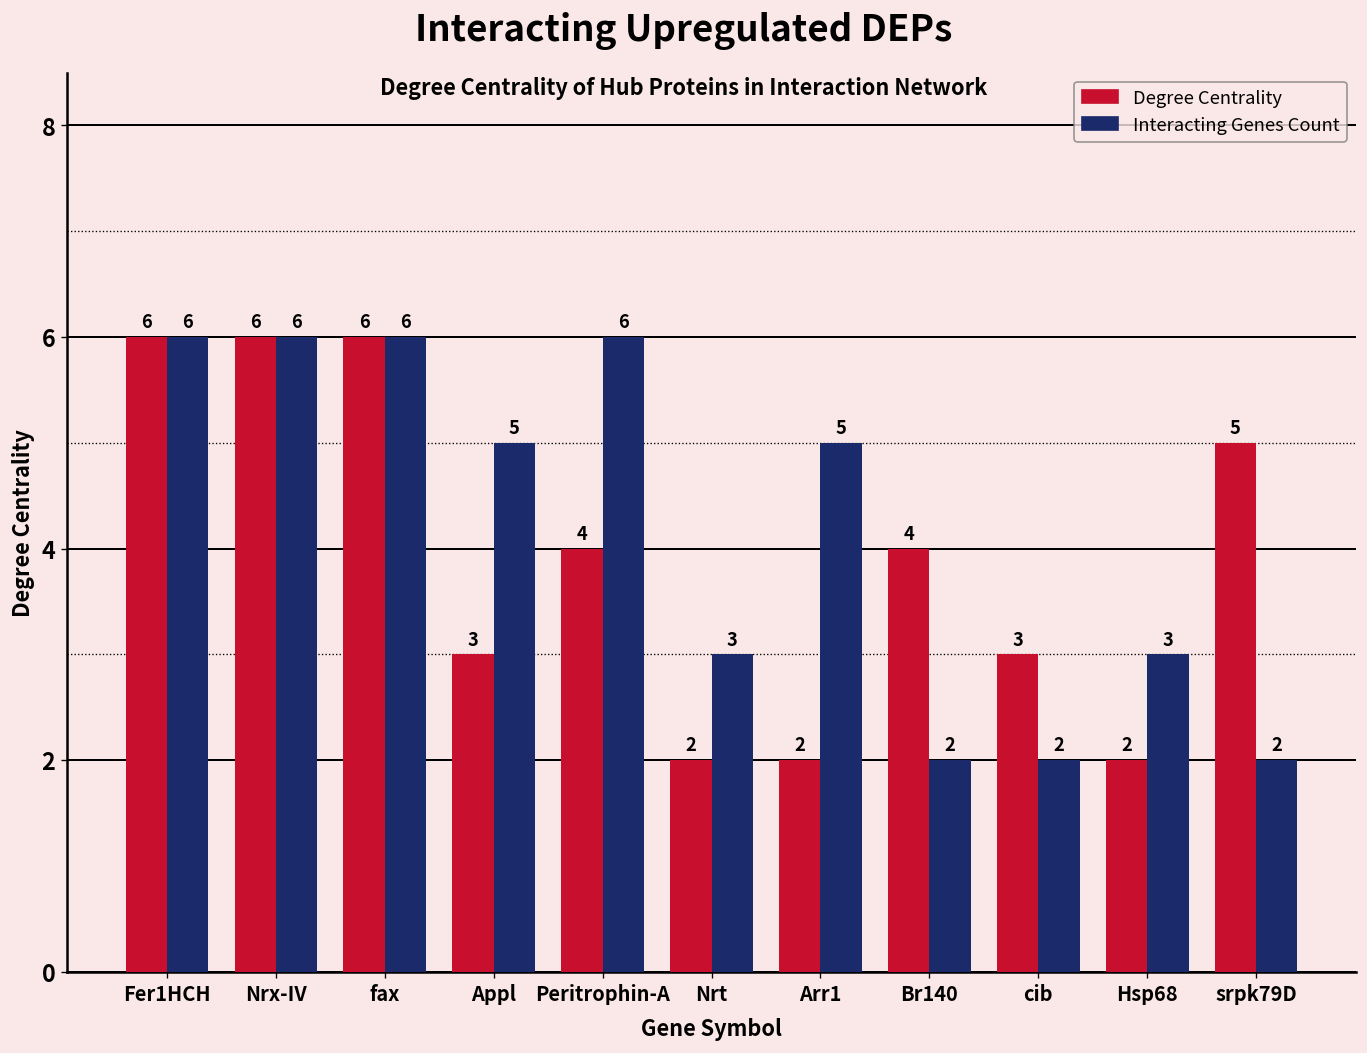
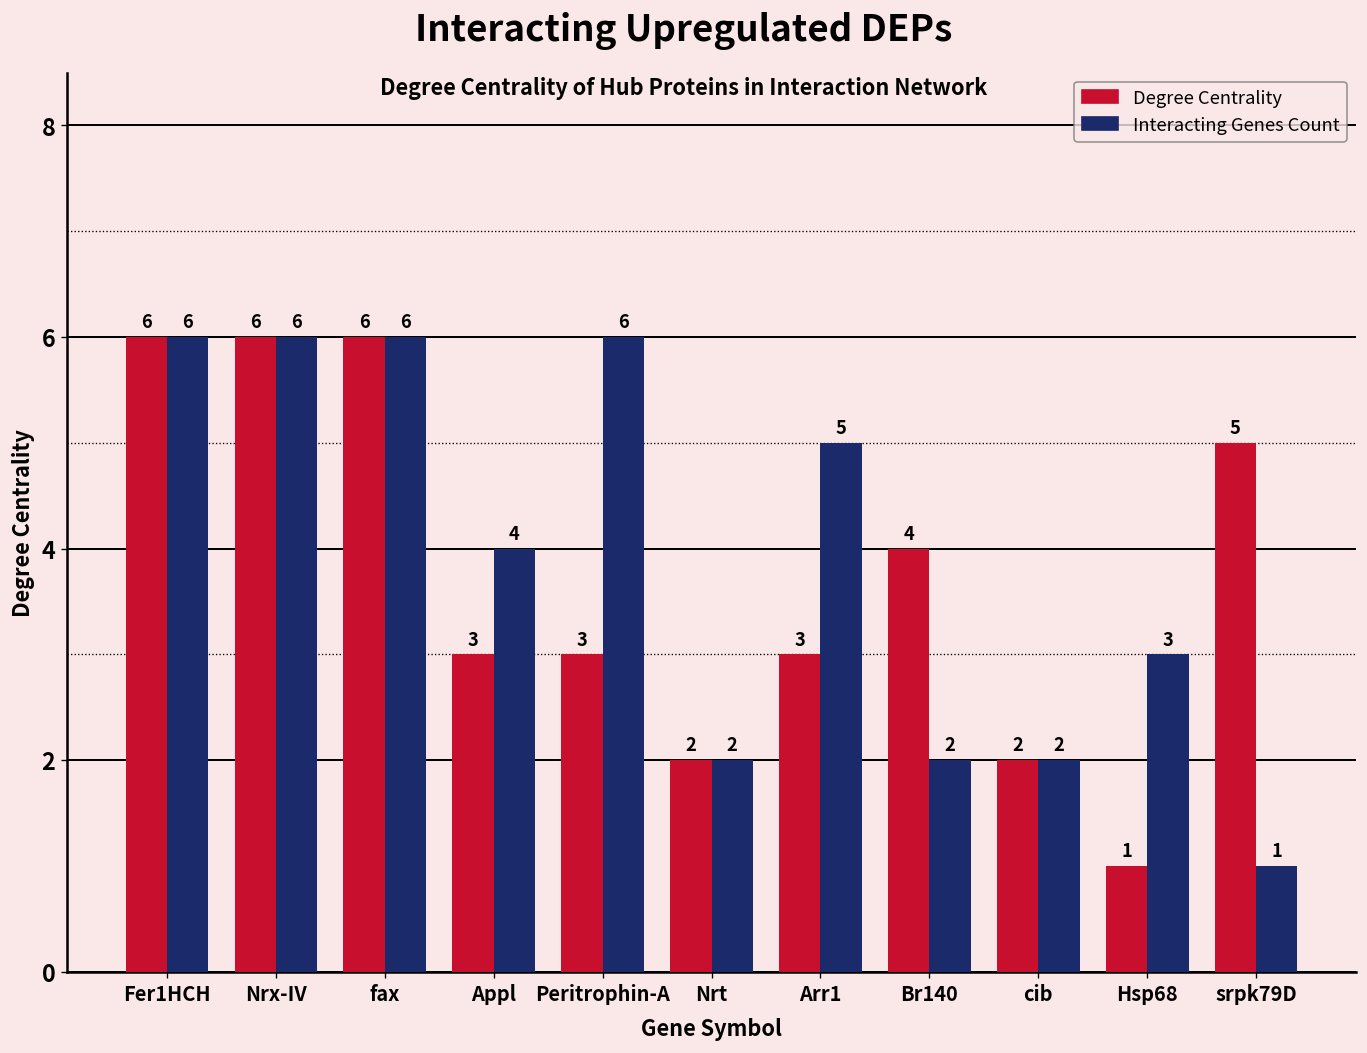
  {
    "Degree Centrality": {
      "Fer1HCH": 6,
      "Nrx-IV": 6,
      "fax": 6,
      "Appl": 3,
-     "Peritrophin-A": 4,
+     "Peritrophin-A": 3,
      "Nrt": 2,
-     "Arr1": 2,
+     "Arr1": 3,
      "Br140": 4,
-     "cib": 3,
-     "Hsp68": 2,
+     "cib": 2,
+     "Hsp68": 1,
      "srpk79D": 5
    },
    "Interacting Genes Count": {
      "Fer1HCH": 6,
      "Nrx-IV": 6,
      "fax": 6,
-     "Appl": 5,
+     "Appl": 4,
      "Peritrophin-A": 6,
-     "Nrt": 3,
+     "Nrt": 2,
      "Arr1": 5,
      "Br140": 2,
      "cib": 2,
      "Hsp68": 3,
-     "srpk79D": 2
+     "srpk79D": 1
    }
  }
